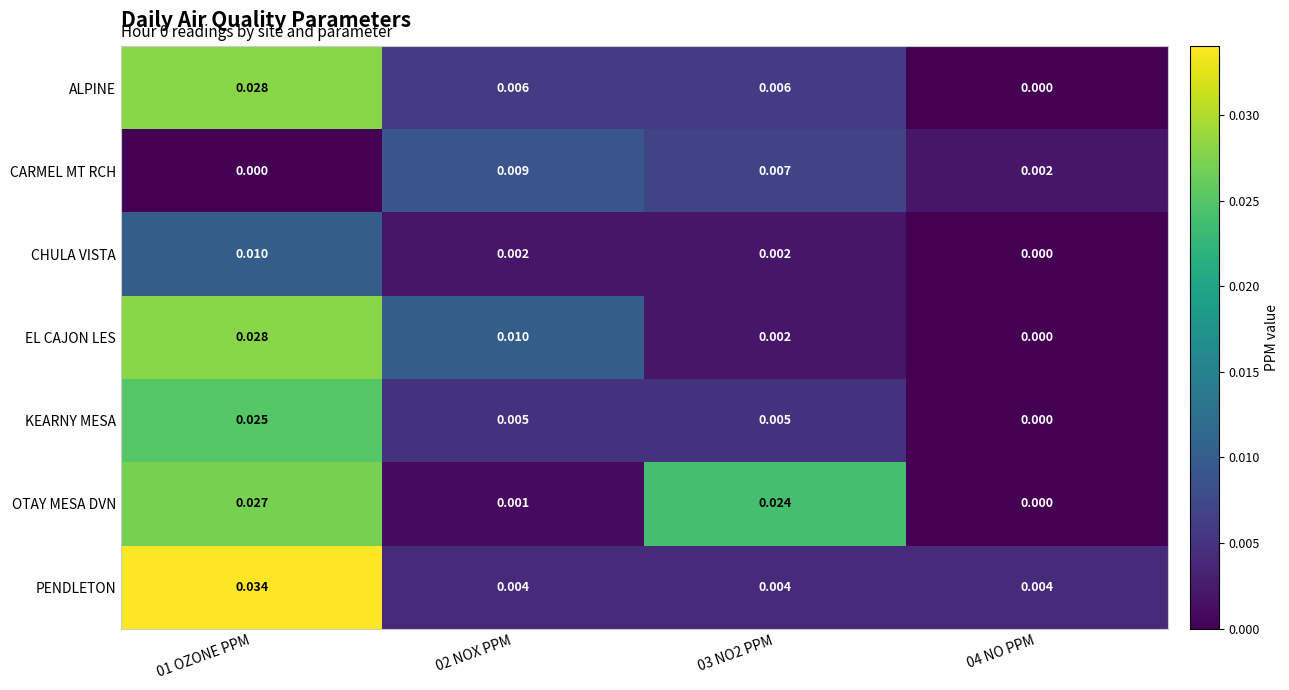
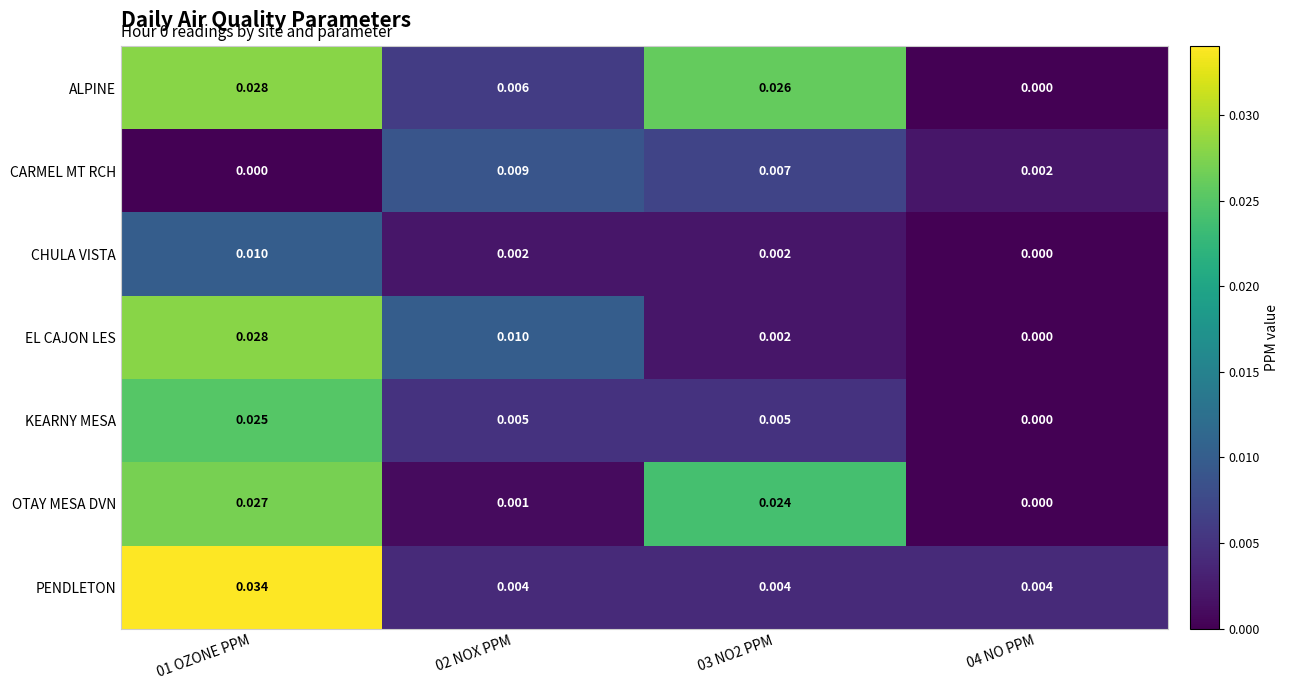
  {
    "ALPINE": {
      "01 OZONE PPM": 0.028,
      "02 NOX PPM": 0.006,
-     "03 NO2 PPM": 0.006,
+     "03 NO2 PPM": 0.026,
      "04 NO PPM": 0.000
    },
    "CARMEL MT RCH": {
      "01 OZONE PPM": 0.000,
      "02 NOX PPM": 0.009,
      "03 NO2 PPM": 0.007,
      "04 NO PPM": 0.002
    },
    "CHULA VISTA": {
      "01 OZONE PPM": 0.010,
      "02 NOX PPM": 0.002,
      "03 NO2 PPM": 0.002,
      "04 NO PPM": 0.000
    },
    "EL CAJON LES": {
      "01 OZONE PPM": 0.028,
      "02 NOX PPM": 0.010,
      "03 NO2 PPM": 0.002,
      "04 NO PPM": 0.000
    },
    "KEARNY MESA": {
      "01 OZONE PPM": 0.025,
      "02 NOX PPM": 0.005,
      "03 NO2 PPM": 0.005,
      "04 NO PPM": 0.000
    },
    "OTAY MESA DVN": {
      "01 OZONE PPM": 0.027,
      "02 NOX PPM": 0.001,
      "03 NO2 PPM": 0.024,
      "04 NO PPM": 0.000
    },
    "PENDLETON": {
      "01 OZONE PPM": 0.034,
      "02 NOX PPM": 0.004,
      "03 NO2 PPM": 0.004,
      "04 NO PPM": 0.004
    }
  }
